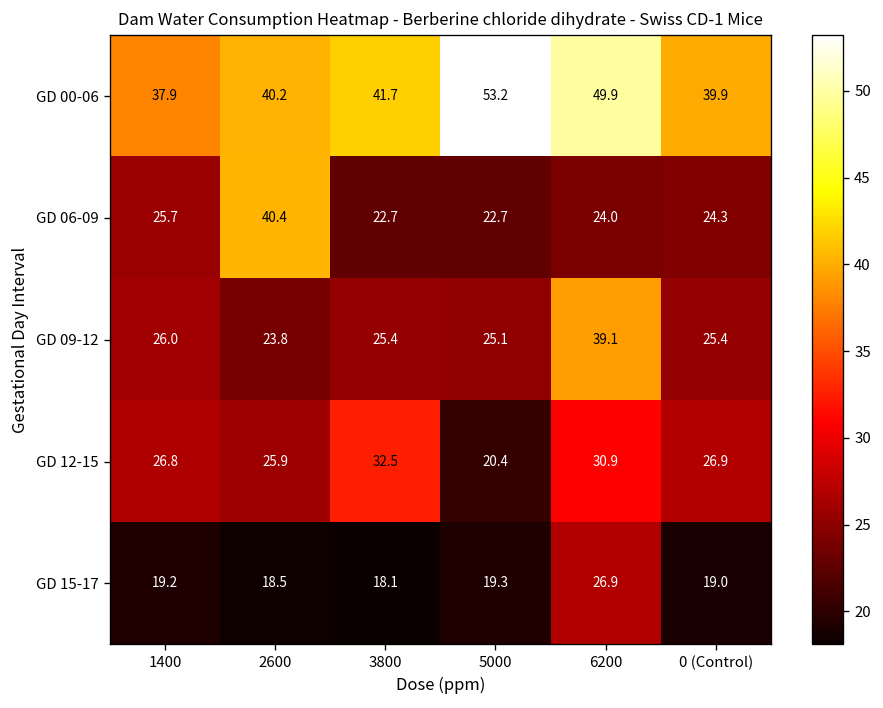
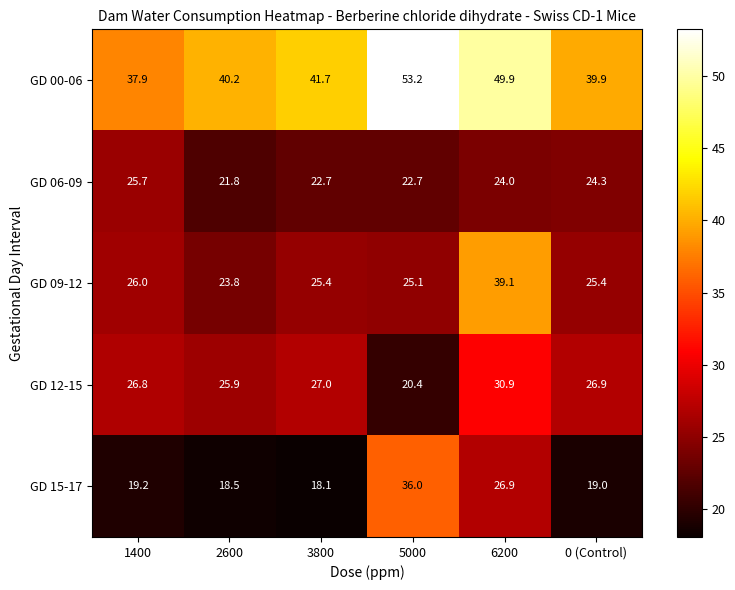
  {
    "GD 00-06": {
      "1400": 37.9,
      "2600": 40.2,
      "3800": 41.7,
      "5000": 53.2,
      "6200": 49.9,
      "0 (Control)": 39.9
    },
    "GD 06-09": {
      "1400": 25.7,
-     "2600": 40.4,
+     "2600": 21.8,
      "3800": 22.7,
      "5000": 22.7,
      "6200": 24.0,
      "0 (Control)": 24.3
    },
    "GD 09-12": {
      "1400": 26.0,
      "2600": 23.8,
      "3800": 25.4,
      "5000": 25.1,
      "6200": 39.1,
      "0 (Control)": 25.4
    },
    "GD 12-15": {
      "1400": 26.8,
      "2600": 25.9,
-     "3800": 32.5,
+     "3800": 27.0,
      "5000": 20.4,
      "6200": 30.9,
      "0 (Control)": 26.9
    },
    "GD 15-17": {
      "1400": 19.2,
      "2600": 18.5,
      "3800": 18.1,
-     "5000": 19.3,
+     "5000": 36.0,
      "6200": 26.9,
      "0 (Control)": 19.0
    }
  }
